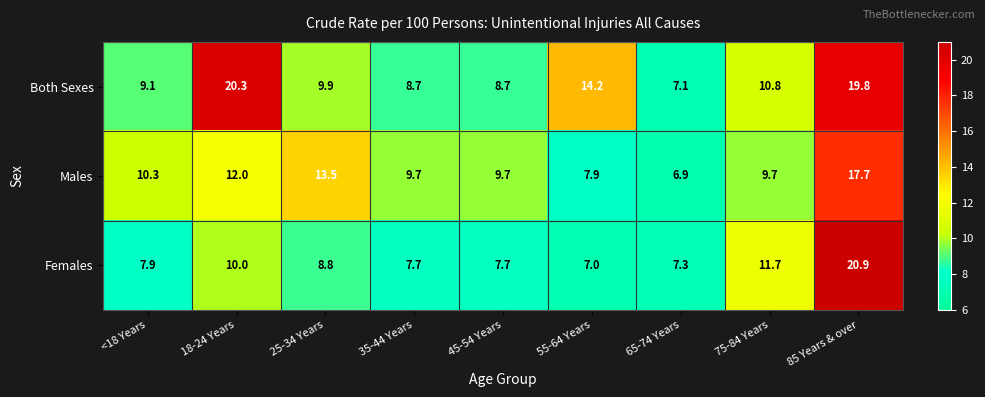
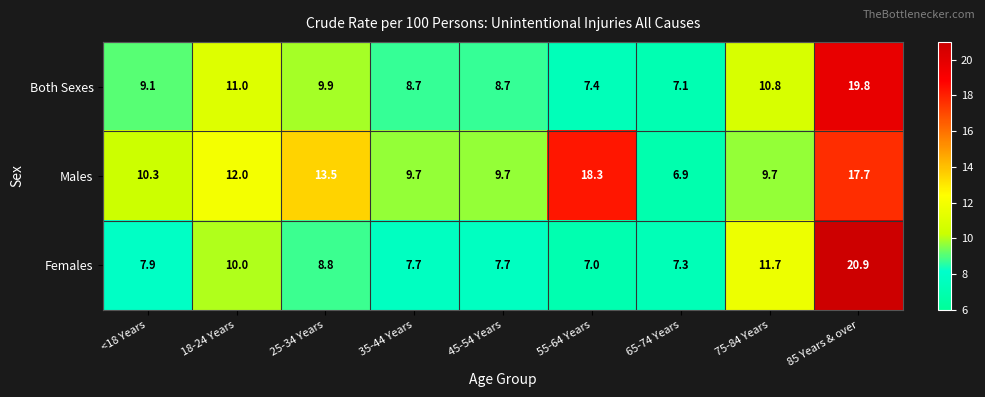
  {
    "Both Sexes": {
      "<18 Years": 9.1,
-     "18-24 Years": 20.3,
+     "18-24 Years": 11.0,
      "25-34 Years": 9.9,
      "35-44 Years": 8.7,
      "45-54 Years": 8.7,
-     "55-64 Years": 14.2,
+     "55-64 Years": 7.4,
      "65-74 Years": 7.1,
      "75-84 Years": 10.8,
      "85 Years & over": 19.8
    },
    "Males": {
      "<18 Years": 10.3,
      "18-24 Years": 12.0,
      "25-34 Years": 13.5,
      "35-44 Years": 9.7,
      "45-54 Years": 9.7,
-     "55-64 Years": 7.9,
+     "55-64 Years": 18.3,
      "65-74 Years": 6.9,
      "75-84 Years": 9.7,
      "85 Years & over": 17.7
    },
    "Females": {
      "<18 Years": 7.9,
      "18-24 Years": 10.0,
      "25-34 Years": 8.8,
      "35-44 Years": 7.7,
      "45-54 Years": 7.7,
      "55-64 Years": 7.0,
      "65-74 Years": 7.3,
      "75-84 Years": 11.7,
      "85 Years & over": 20.9
    }
  }
